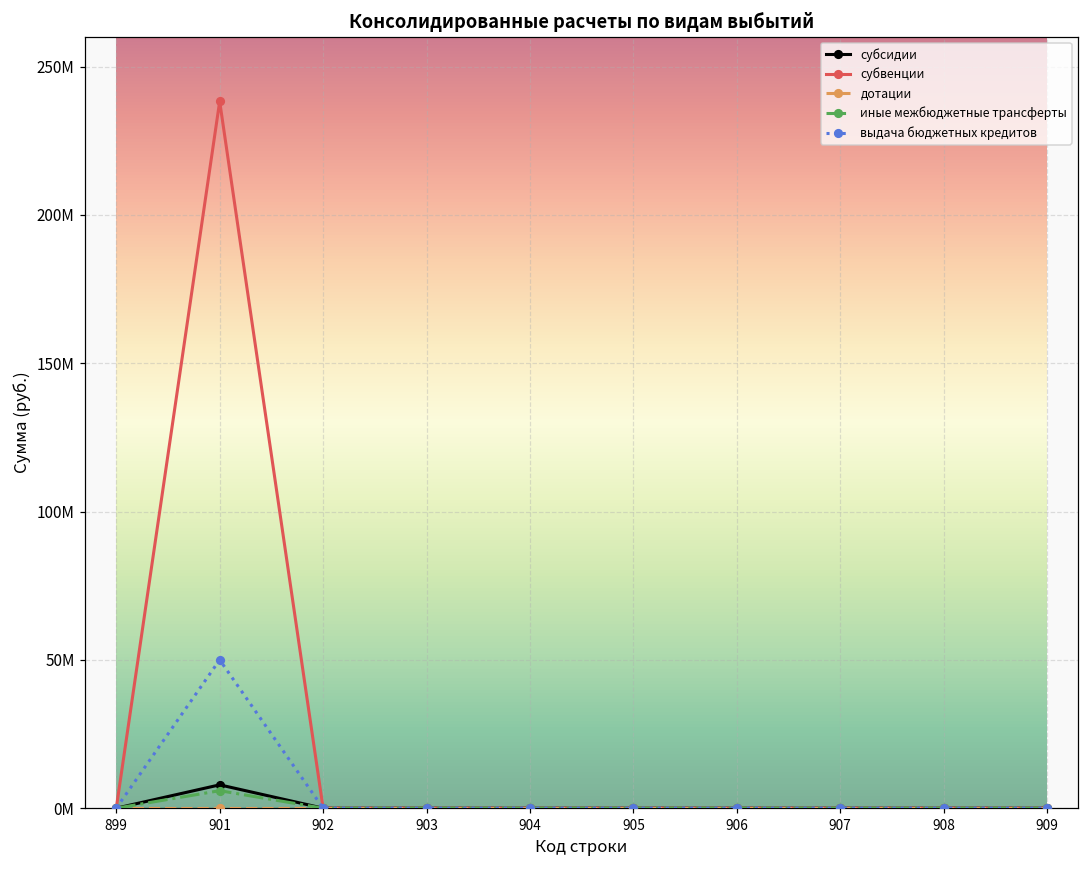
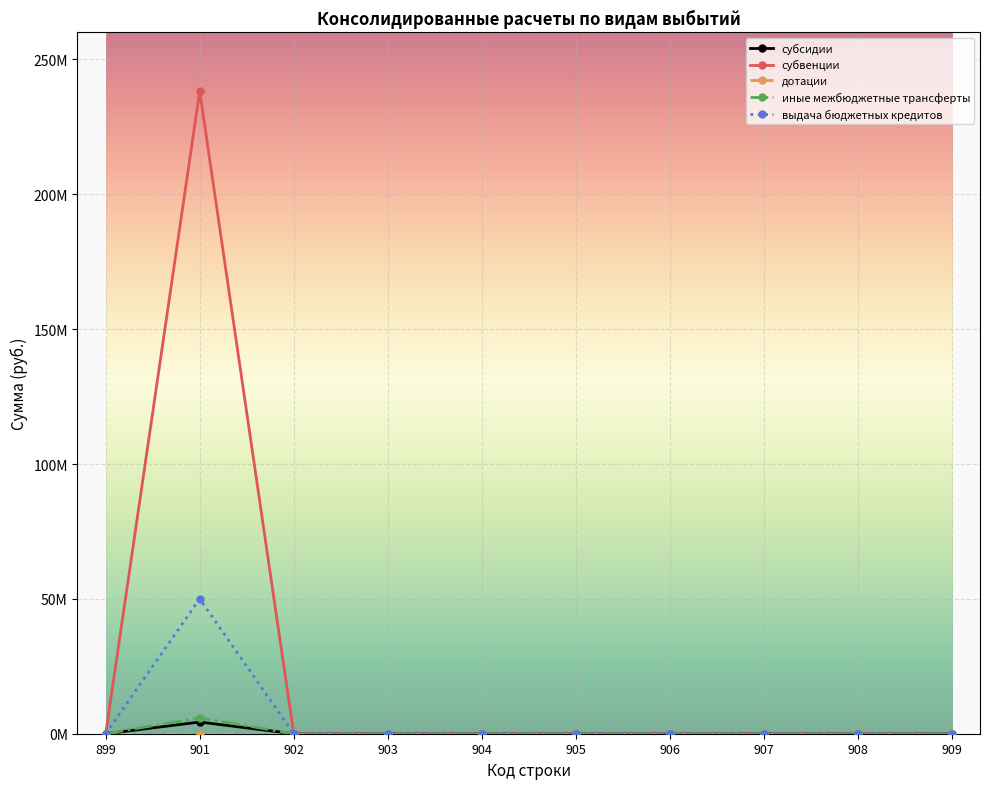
  {
    "субсидии": {
-     "901": 8000000
+     "901": 4000000
    },
    "субвенции": {
      "901": 238000000
    },
    "дотации": {
      "901": 0
    },
    "иные межбюджетные трансферты": {
      "901": 6000000
    },
    "выдача бюджетных кредитов": {
      "901": 50000000
    }
  }
